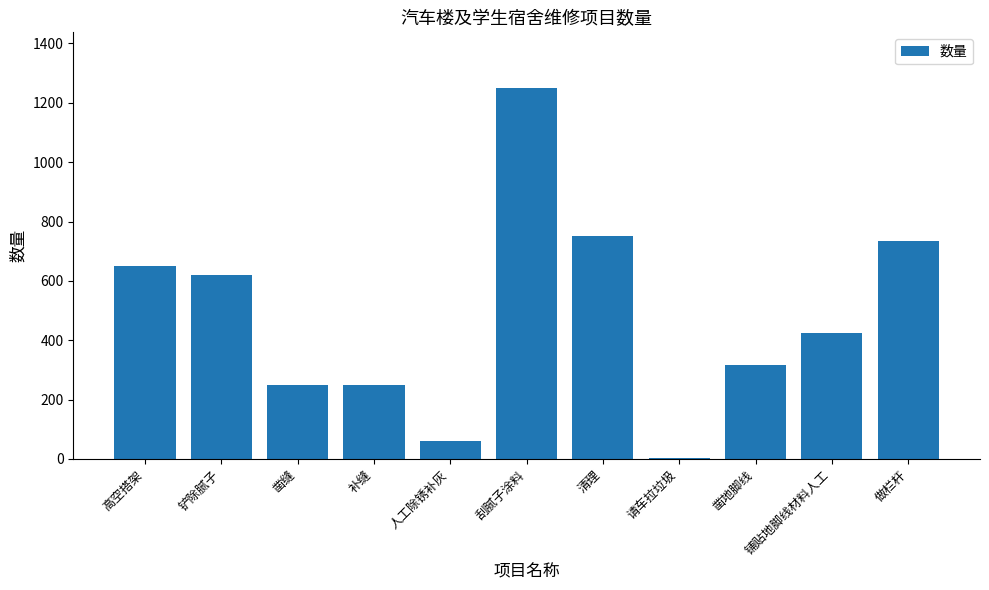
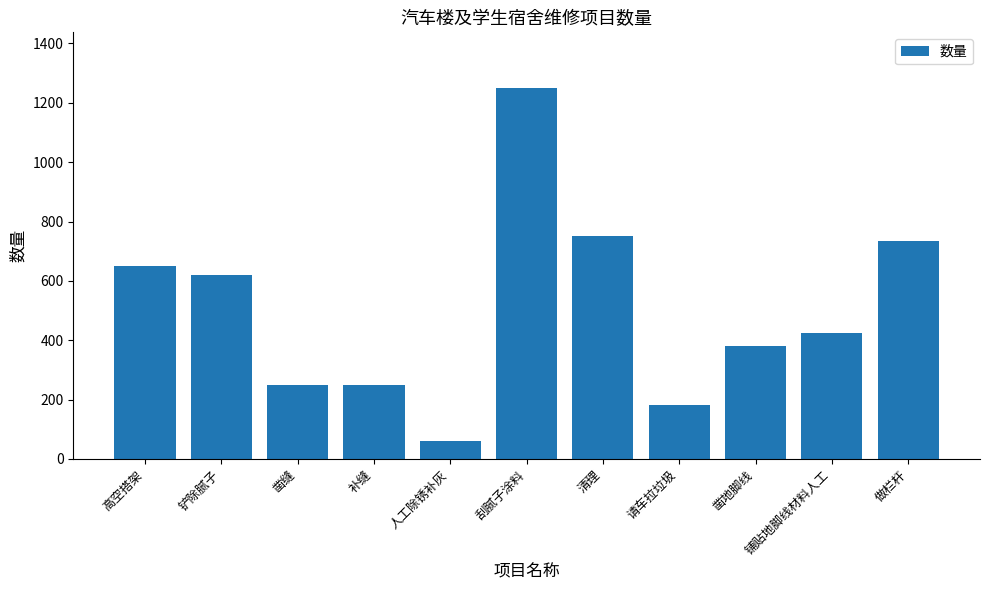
  {
    "高空搭架": 650,
    "铲除腻子": 620,
    "凿缝": 250,
    "补缝": 250,
    "人工除锈补灰": 60,
    "刮腻子涂料": 1250,
    "清理": 750,
-   "请车拉垃圾": 0,
-   "凿地脚线": 320,
+   "请车拉垃圾": 180,
+   "凿地脚线": 380,
    "铺贴地脚线材料人工": 420,
    "做栏杆": 730
  }
